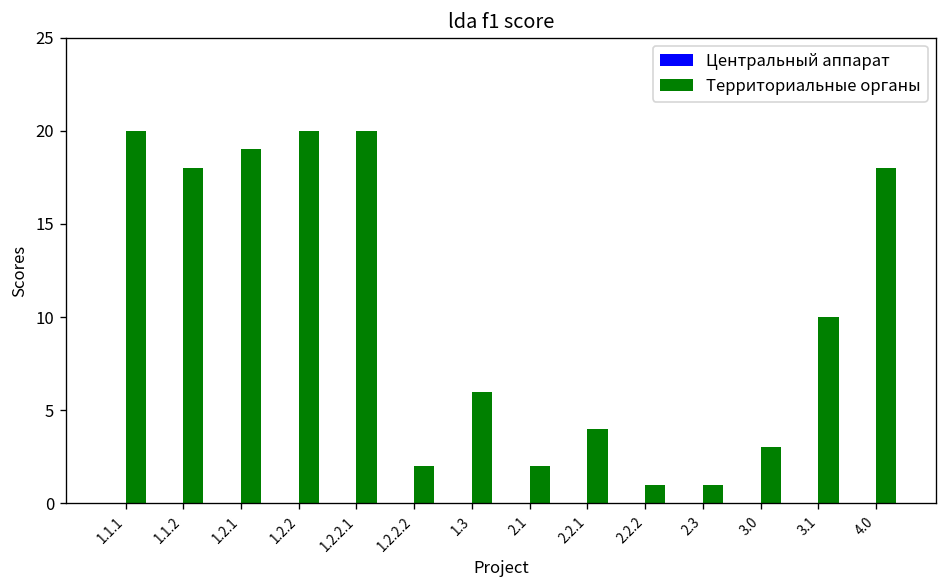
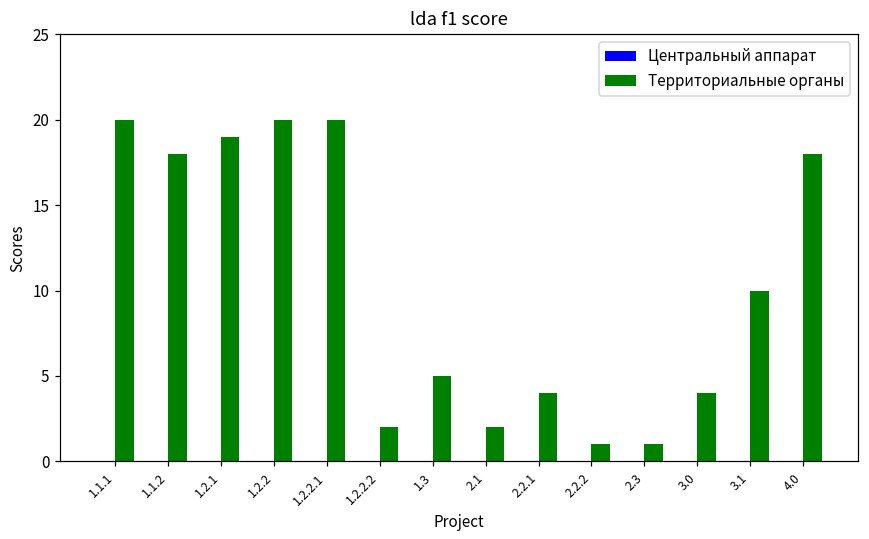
  {
    "Центральный аппарат": {
      "1.1.1": 0,
      "1.1.2": 0,
      "1.2.1": 0,
      "1.2.2": 0,
      "1.2.2.1": 0,
      "1.2.2.2": 0,
      "1.3": 0,
      "2.1": 0,
      "2.2.1": 0,
      "2.2.2": 0,
      "2.3": 0,
      "3.0": 0,
      "3.1": 0,
      "4.0": 0
    },
    "Территориальные органы": {
      "1.1.1": 20,
      "1.1.2": 18,
      "1.2.1": 19,
      "1.2.2": 20,
      "1.2.2.1": 20,
      "1.2.2.2": 2,
-     "1.3": 6,
+     "1.3": 5,
      "2.1": 2,
      "2.2.1": 4,
      "2.2.2": 1,
      "2.3": 1,
-     "3.0": 3,
+     "3.0": 4,
      "3.1": 10,
      "4.0": 18
    }
  }
